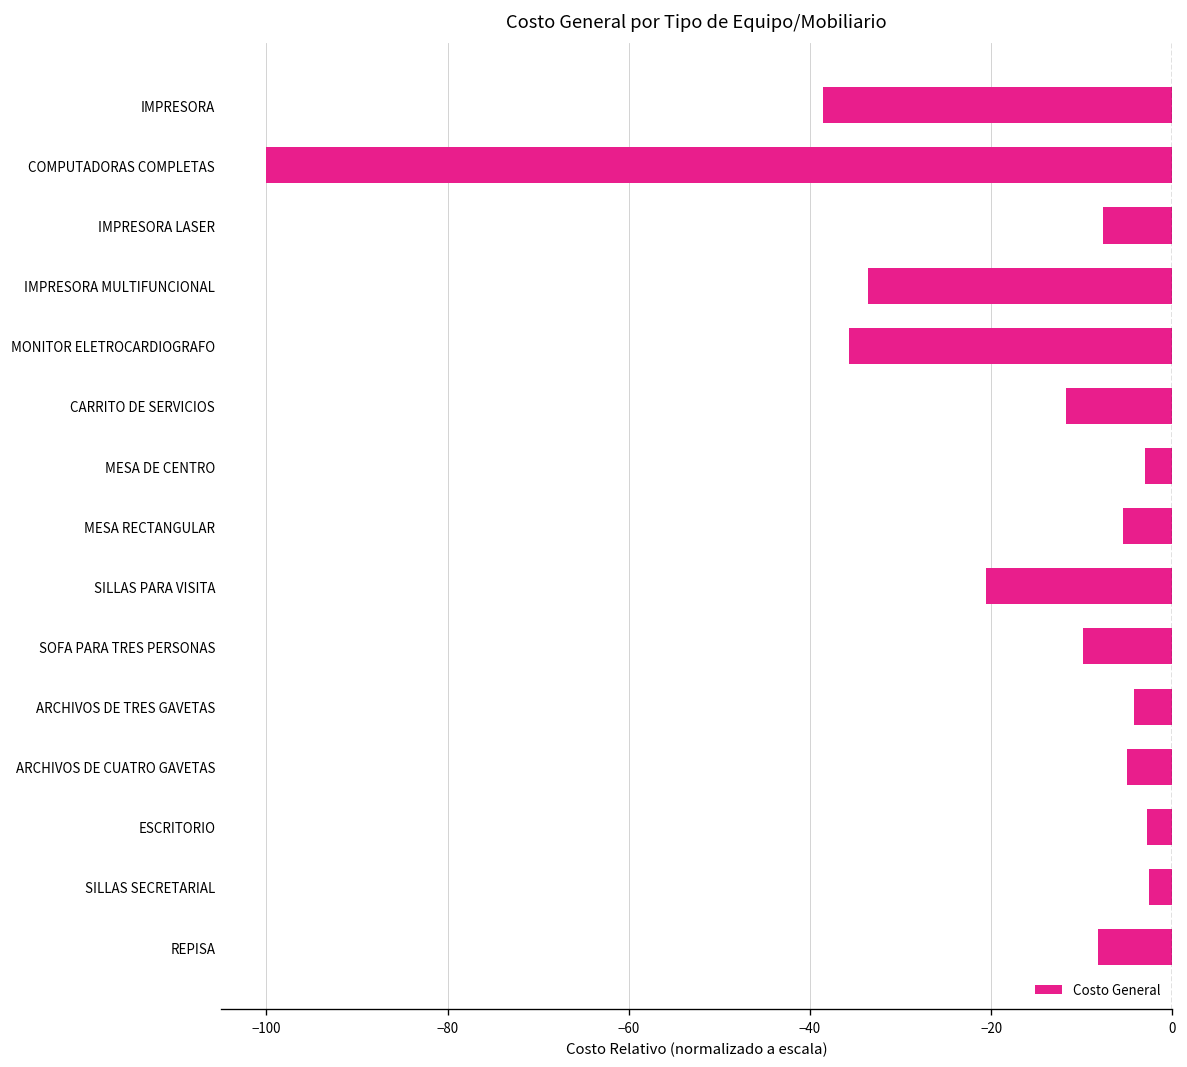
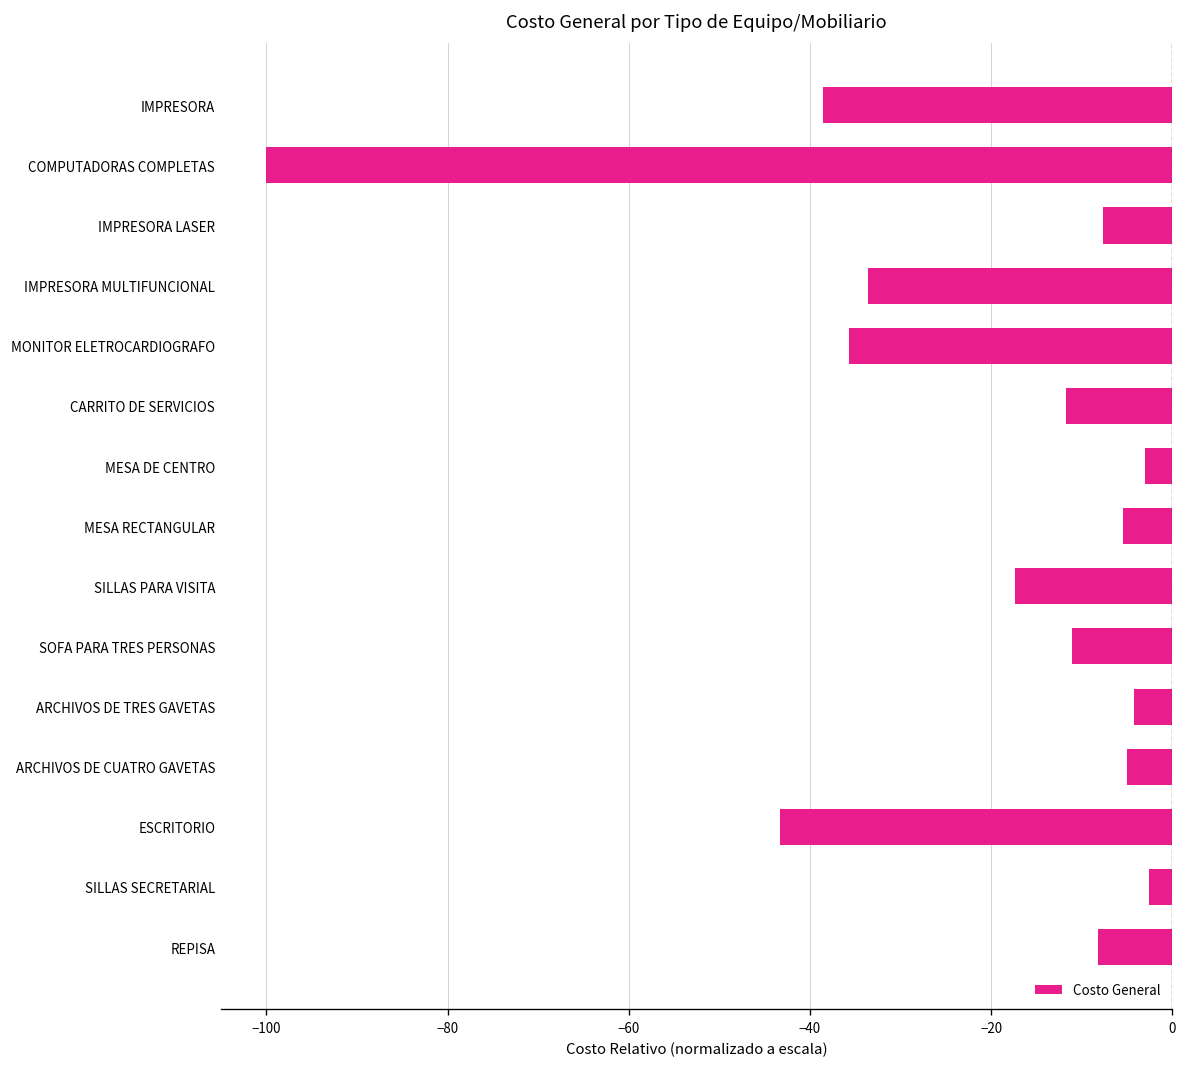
  {
    "IMPRESORA": -39,
    "COMPUTADORAS COMPLETAS": -100,
    "IMPRESORA LASER": -8,
    "IMPRESORA MULTIFUNCIONAL": -34,
    "MONITOR ELETROCARDIOGRAFO": -36,
    "CARRITO DE SERVICIOS": -12,
    "MESA DE CENTRO": -3,
    "MESA RECTANGULAR": -5,
-   "SILLAS PARA VISITA": -21,
-   "SOFA PARA TRES PERSONAS": -10,
+   "SILLAS PARA VISITA": -17,
+   "SOFA PARA TRES PERSONAS": -11,
    "ARCHIVOS DE TRES GAVETAS": -4,
    "ARCHIVOS DE CUATRO GAVETAS": -5,
-   "ESCRITORIO": -3,
+   "ESCRITORIO": -43,
    "SILLAS SECRETARIAL": -3,
    "REPISA": -8
  }
